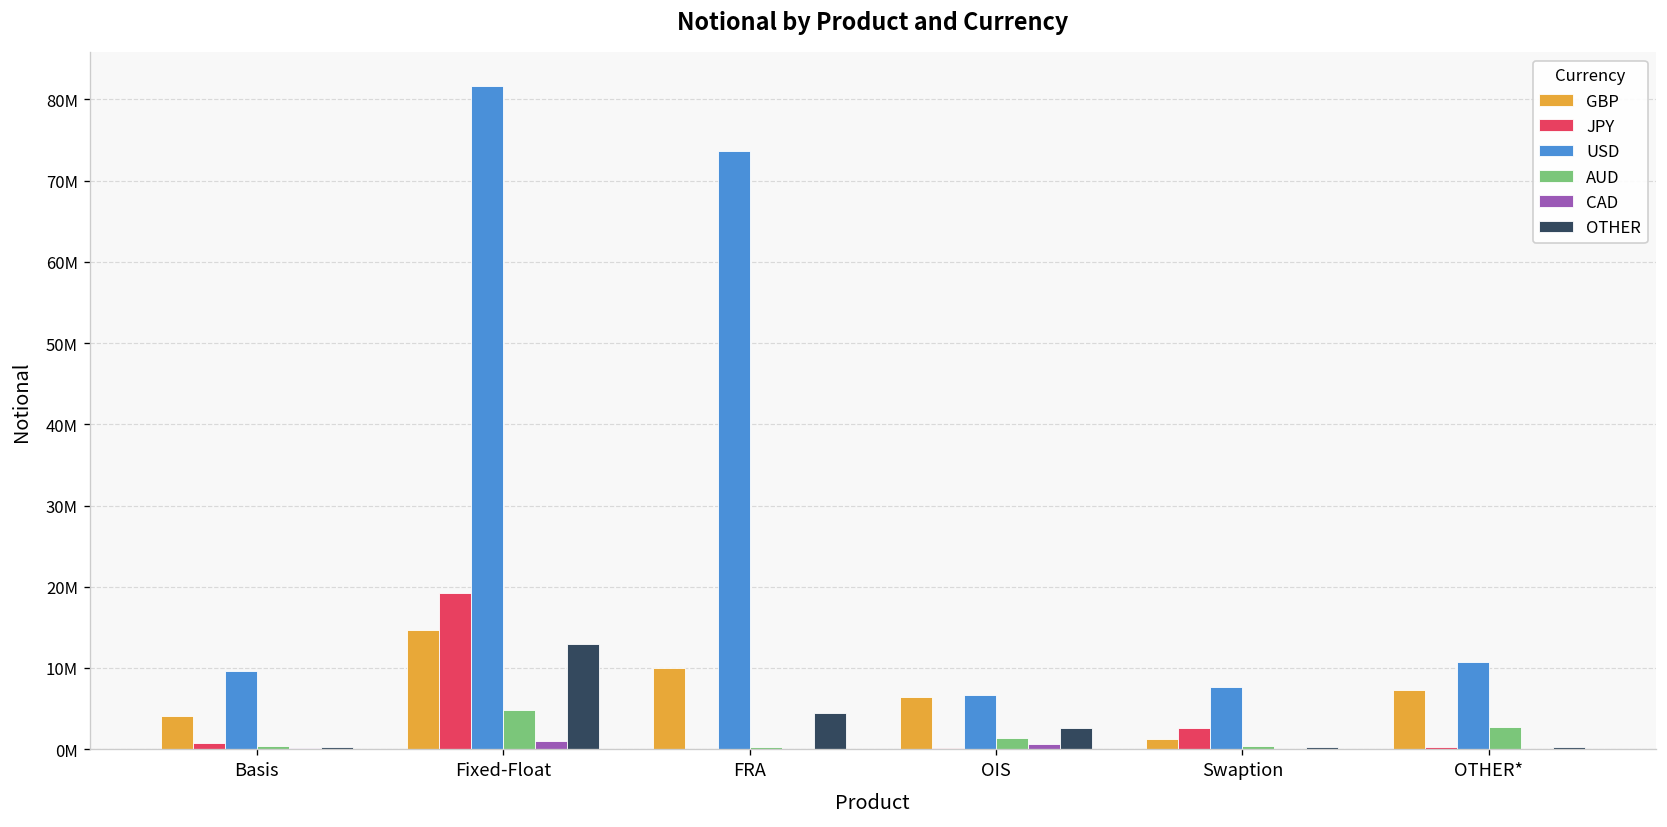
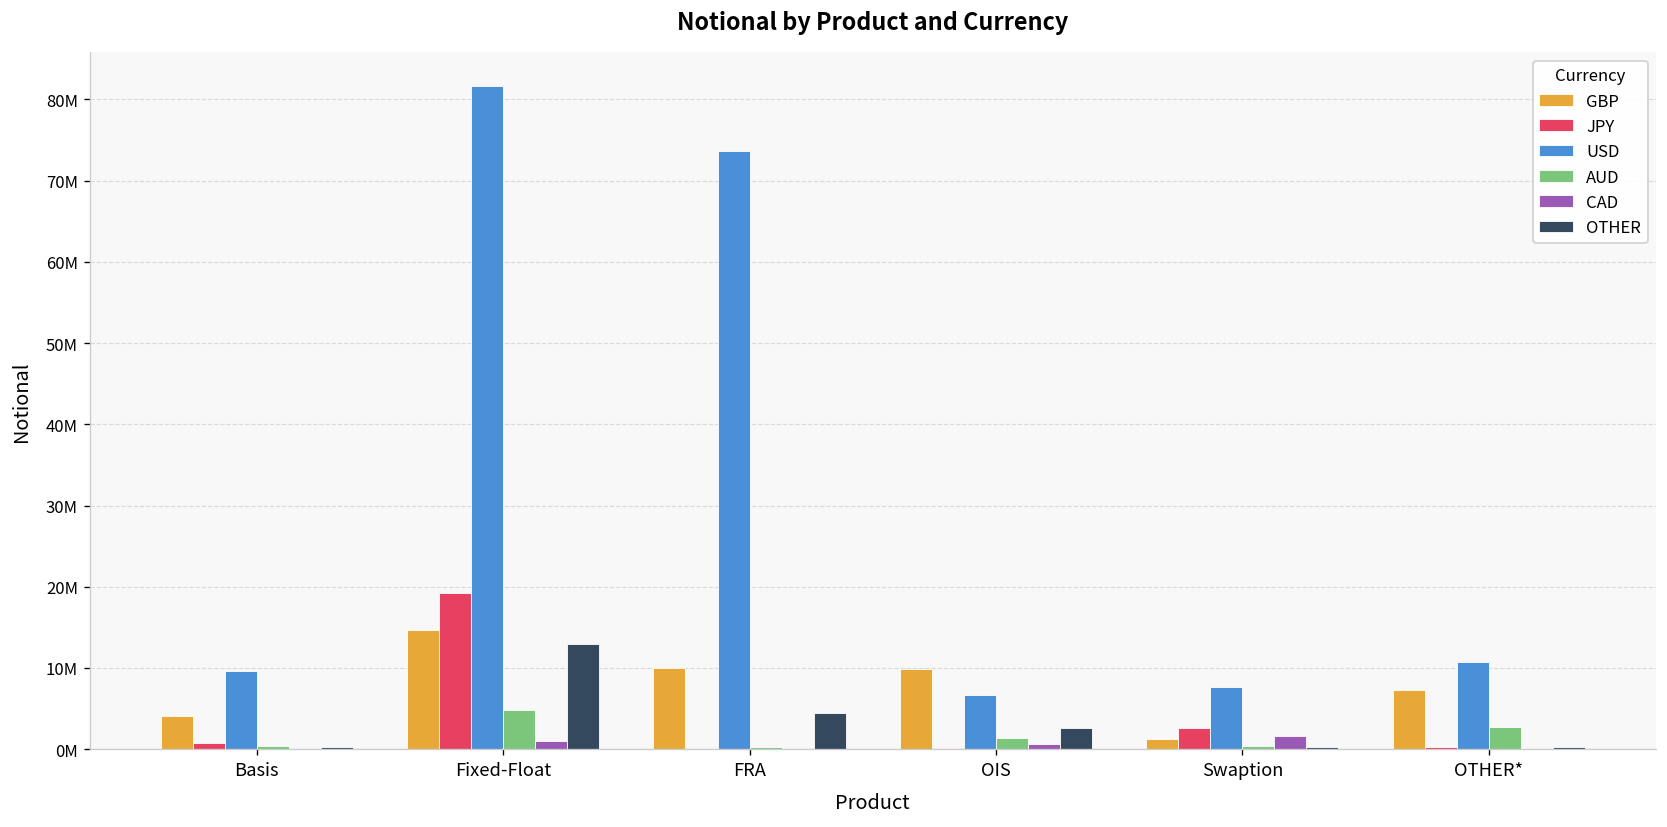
  {
    "GBP": {
      "Basis": 4000000,
      "Fixed-Float": 15000000,
      "FRA": 10000000,
-     "OIS": 6000000,
+     "OIS": 10000000,
      "Swaption": 1000000,
      "OTHER*": 7000000
    },
    "JPY": {
      "Basis": 1000000,
      "Fixed-Float": 19000000,
      "Swaption": 3000000
    },
    "USD": {
      "Basis": 10000000,
      "Fixed-Float": 82000000,
      "FRA": 74000000,
      "OIS": 7000000,
      "Swaption": 8000000,
      "OTHER*": 11000000
    },
    "AUD": {
      "Fixed-Float": 5000000,
      "OIS": 1000000,
      "OTHER*": 3000000
    },
    "CAD": {
      "Fixed-Float": 1000000,
      "OIS": 1000000,
-     "Swaption": 0
+     "Swaption": 2000000
    },
    "OTHER": {
      "Fixed-Float": 13000000,
      "FRA": 4000000,
      "OIS": 3000000
    }
  }
